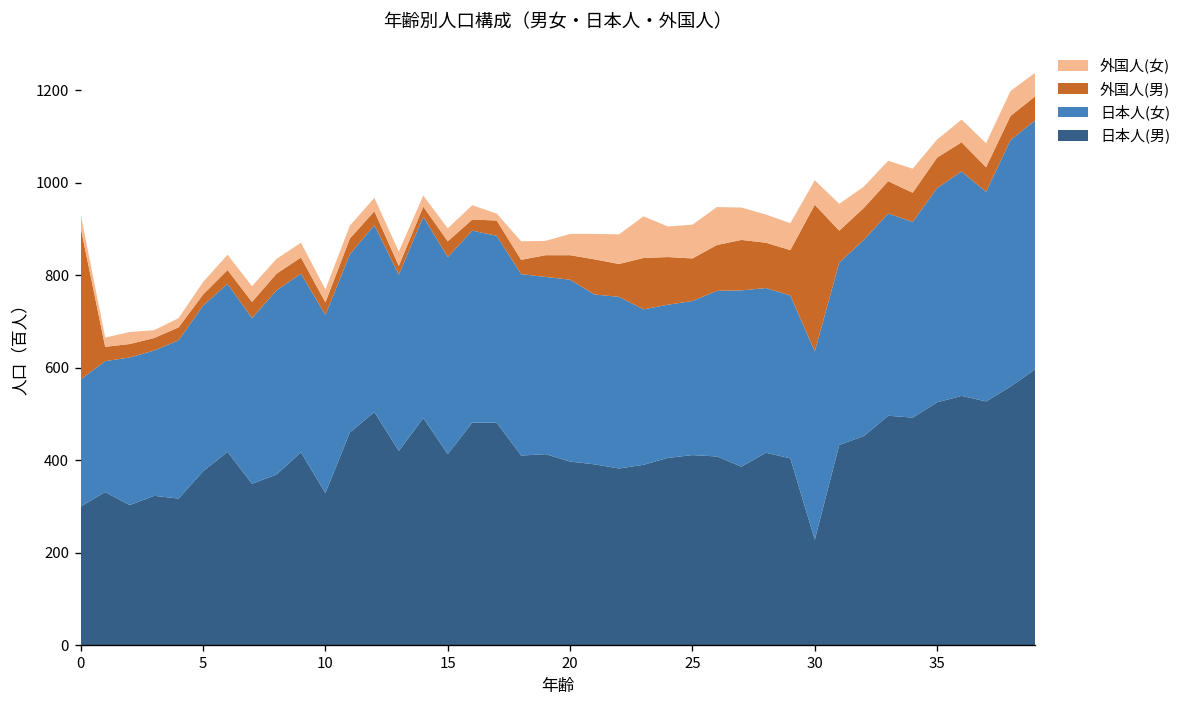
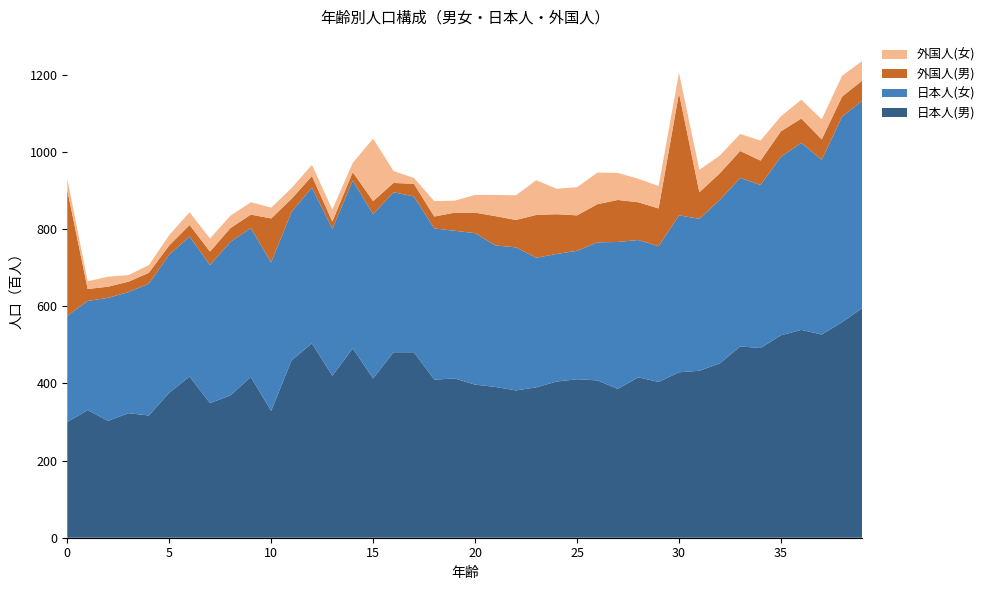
  {
    "日本人(男)": {
      "0": 300,
      "5": 380,
      "10": 330,
      "15": 410,
      "20": 400,
      "25": 410,
-     "30": 230,
+     "30": 430,
      "35": 530
    },
    "日本人(女)": {
      "0": 280,
      "5": 360,
      "10": 390,
      "15": 430,
      "20": 390,
      "25": 330,
      "30": 410,
      "35": 460
    },
    "外国人(男)": {
      "0": 330,
      "5": 20,
-     "10": 30,
+     "10": 110,
      "15": 30,
      "20": 50,
      "25": 90,
      "30": 320,
      "35": 70
    },
    "外国人(女)": {
      "0": 30,
      "5": 30,
      "10": 30,
-     "15": 30,
+     "15": 160,
      "20": 50,
      "25": 70,
      "30": 50,
      "35": 40
    }
  }
